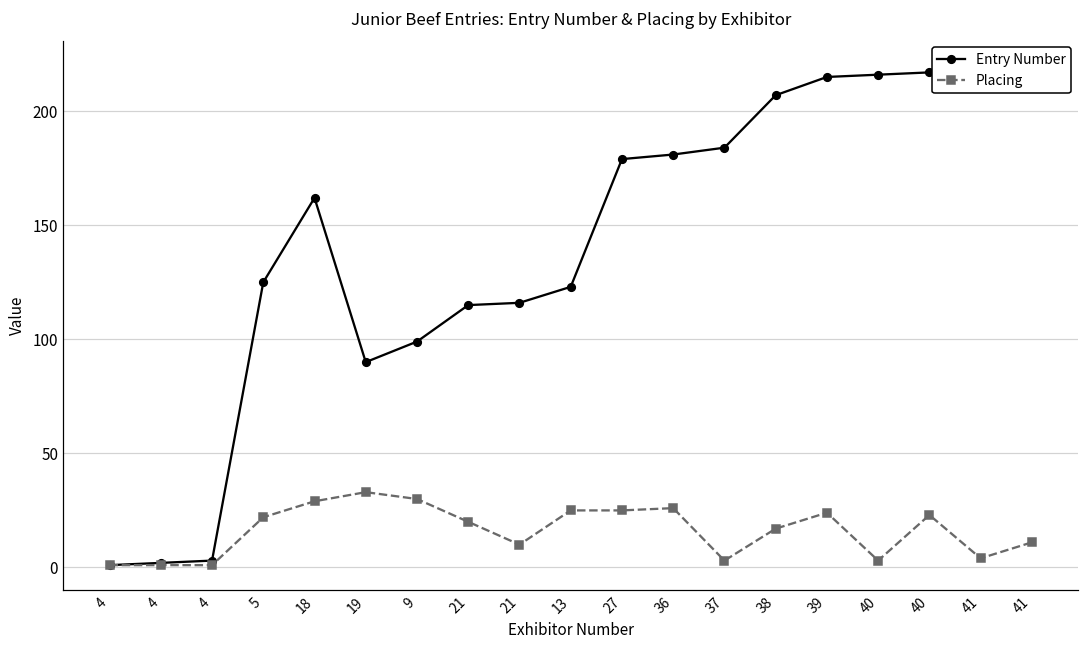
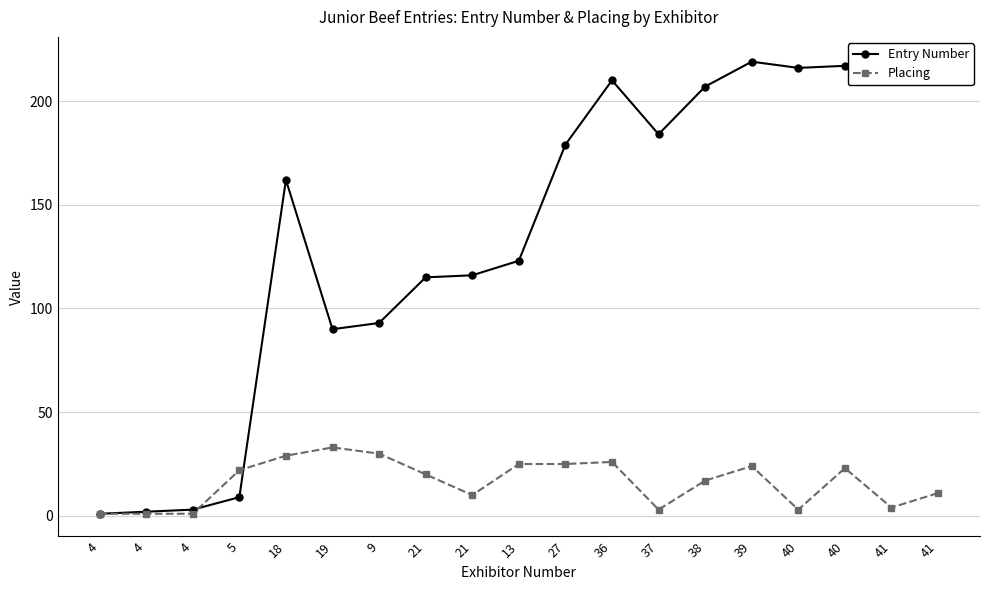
  {
    "Entry Number": {
-     "5": 125,
+     "5": 9,
      "18": 162,
      "19": 90,
-     "9": 99,
+     "9": 93,
      "13": 123,
      "27": 179,
-     "36": 181,
+     "36": 210,
      "37": 184,
      "38": 207,
-     "39": 215
+     "39": 219
    },
    "Placing": {
      "5": 22,
      "18": 29,
      "19": 33,
      "9": 30,
      "13": 25,
      "27": 25,
      "36": 26,
      "37": 3,
      "38": 17,
      "39": 24
    }
  }
